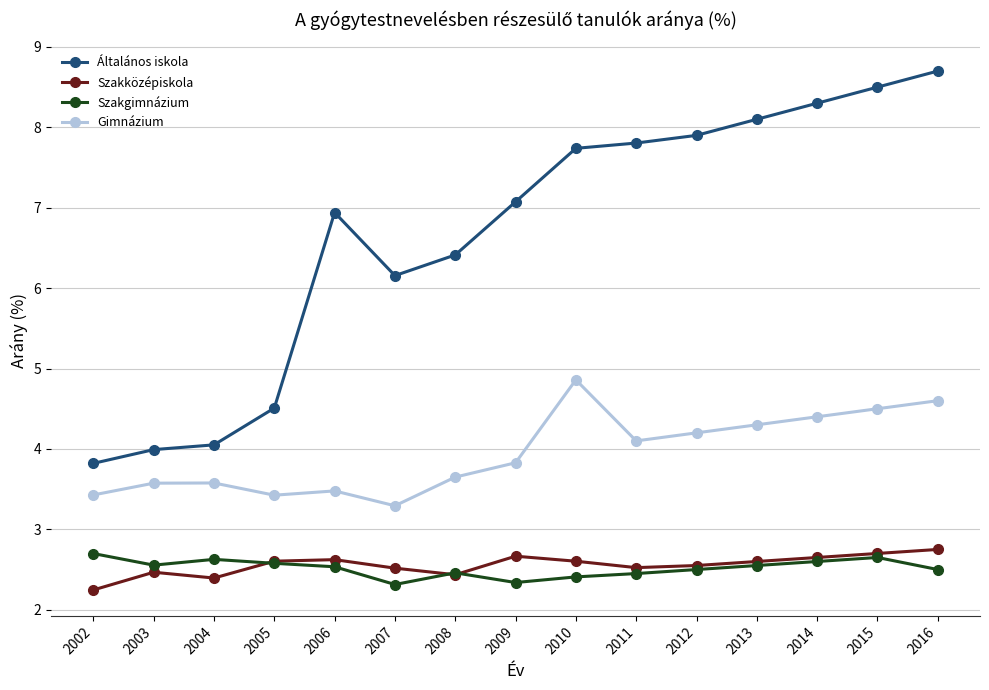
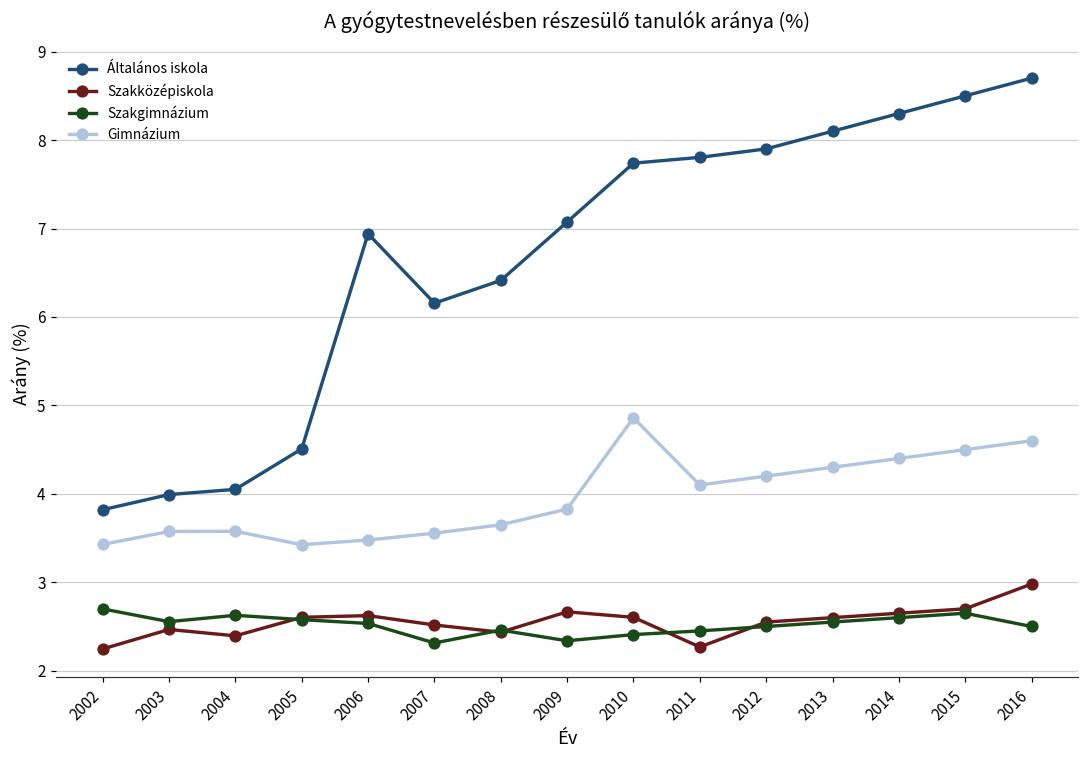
  {
    "Általános iskola": {
      "2002": 3.8,
      "2003": 4.0,
      "2004": 4.1,
      "2005": 4.5,
      "2006": 6.9,
      "2007": 6.2,
      "2008": 6.4,
      "2009": 7.1,
      "2010": 7.7,
      "2011": 7.8,
      "2012": 7.9,
      "2013": 8.1,
      "2014": 8.3,
      "2015": 8.5,
      "2016": 8.7
    },
    "Szakközépiskola": {
      "2002": 2.2,
      "2003": 2.5,
      "2004": 2.4,
      "2006": 2.6,
      "2007": 2.5,
      "2009": 2.7,
      "2010": 2.6,
-     "2011": 2.5,
+     "2011": 2.3,
      "2012": 2.6,
      "2013": 2.6,
      "2014": 2.7,
      "2015": 2.7,
-     "2016": 2.8
+     "2016": 3.0
    },
    "Szakgimnázium": {
      "2002": 2.7,
      "2003": 2.6,
      "2004": 2.6,
      "2006": 2.5,
      "2007": 2.3,
      "2009": 2.3,
      "2010": 2.4,
      "2011": 2.5,
      "2012": 2.5,
      "2013": 2.6,
      "2014": 2.6,
      "2015": 2.7,
      "2016": 2.5
    },
    "Gimnázium": {
      "2002": 3.4,
      "2003": 3.6,
      "2004": 3.6,
      "2005": 3.4,
      "2006": 3.5,
-     "2007": 3.3,
+     "2007": 3.6,
      "2008": 3.6,
      "2009": 3.8,
      "2010": 4.9,
      "2011": 4.1,
      "2012": 4.2,
      "2013": 4.3,
      "2014": 4.4,
      "2015": 4.5,
      "2016": 4.6
    }
  }
